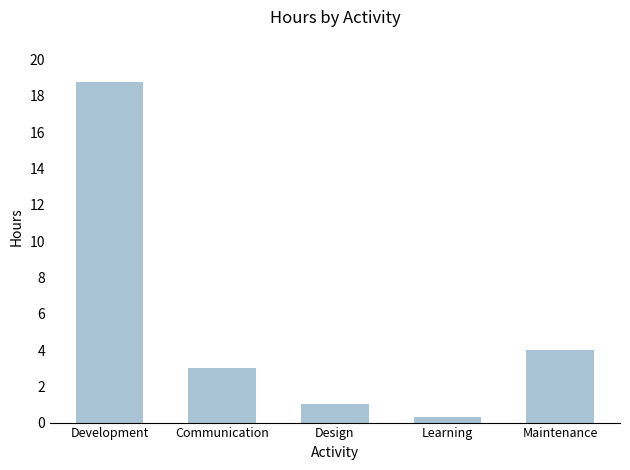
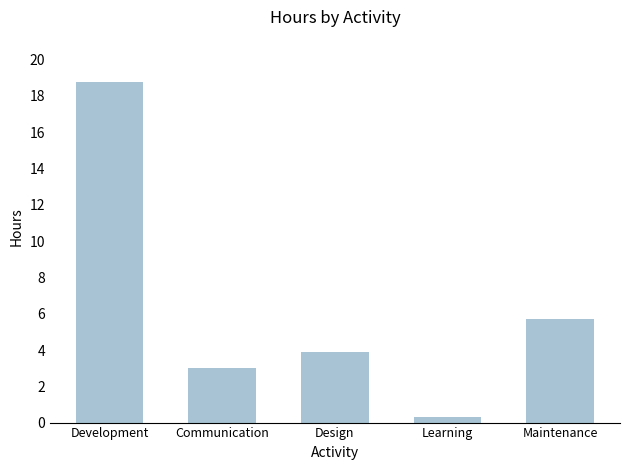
  {
    "Development": 18.8,
    "Communication": 3.0,
-   "Design": 1.0,
+   "Design": 3.9,
    "Learning": 0.3,
-   "Maintenance": 4.0
+   "Maintenance": 5.7
  }
